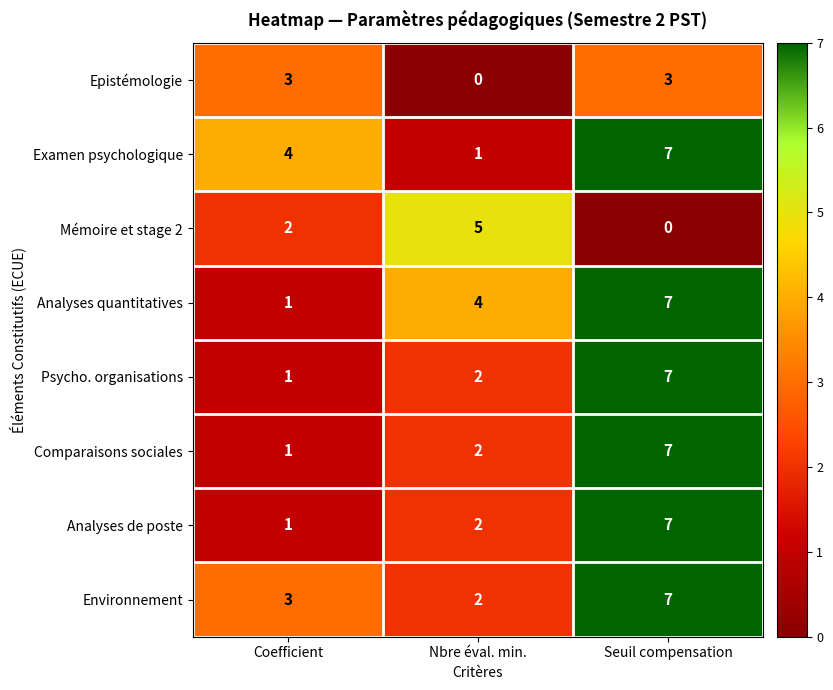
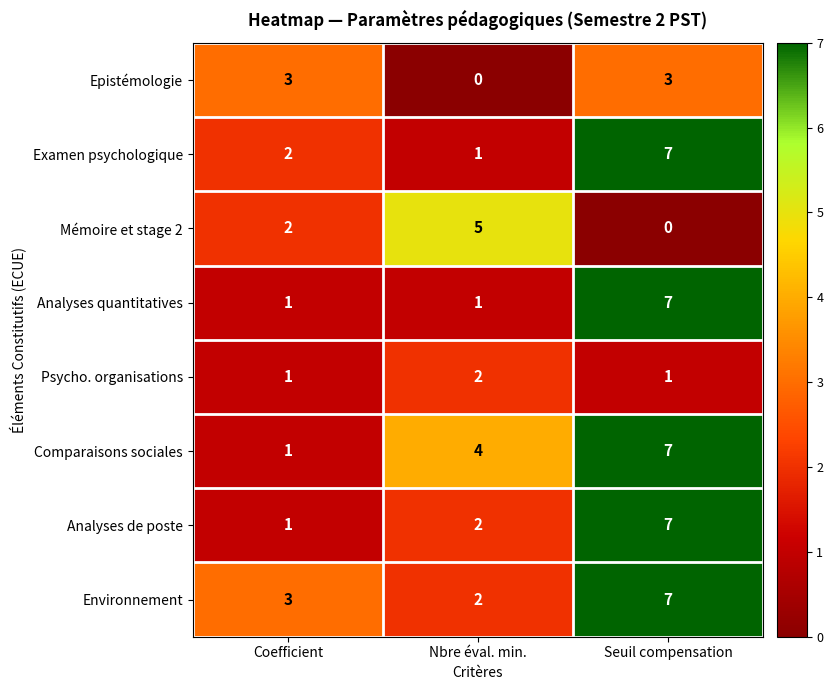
  {
    "Epistémologie": {
      "Coefficient": 3,
      "Nbre éval. min.": 0,
      "Seuil compensation": 3
    },
    "Examen psychologique": {
-     "Coefficient": 4,
+     "Coefficient": 2,
      "Nbre éval. min.": 1,
      "Seuil compensation": 7
    },
    "Mémoire et stage 2": {
      "Coefficient": 2,
      "Nbre éval. min.": 5,
      "Seuil compensation": 0
    },
    "Analyses quantitatives": {
      "Coefficient": 1,
-     "Nbre éval. min.": 4,
+     "Nbre éval. min.": 1,
      "Seuil compensation": 7
    },
    "Psycho. organisations": {
      "Coefficient": 1,
      "Nbre éval. min.": 2,
-     "Seuil compensation": 7
+     "Seuil compensation": 1
    },
    "Comparaisons sociales": {
      "Coefficient": 1,
-     "Nbre éval. min.": 2,
+     "Nbre éval. min.": 4,
      "Seuil compensation": 7
    },
    "Analyses de poste": {
      "Coefficient": 1,
      "Nbre éval. min.": 2,
      "Seuil compensation": 7
    },
    "Environnement": {
      "Coefficient": 3,
      "Nbre éval. min.": 2,
      "Seuil compensation": 7
    }
  }
